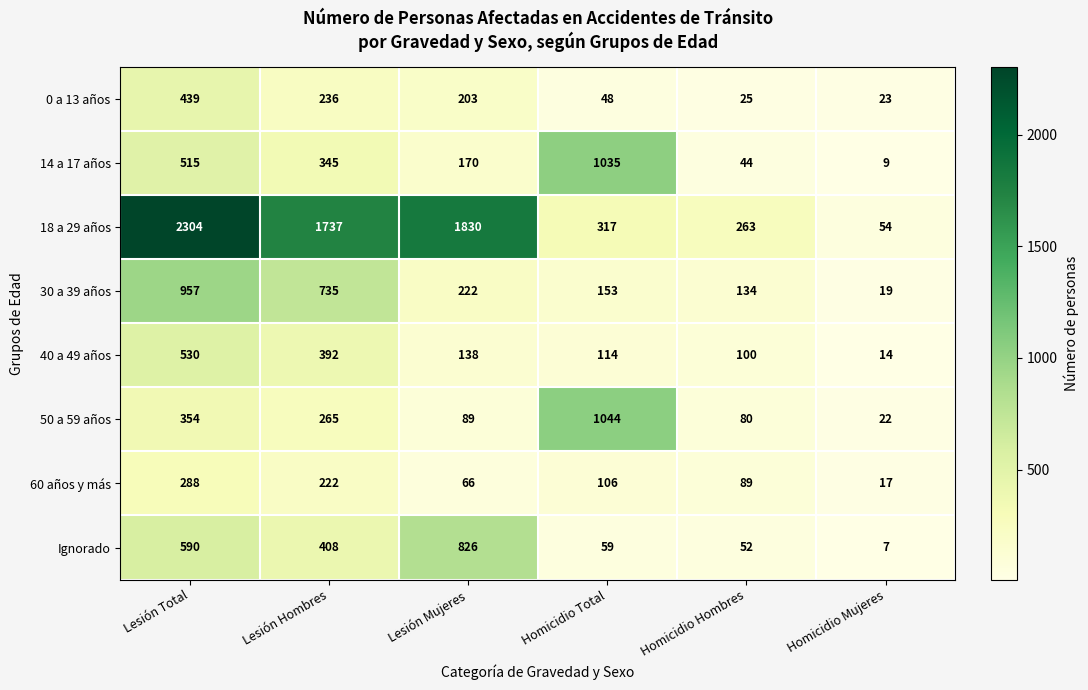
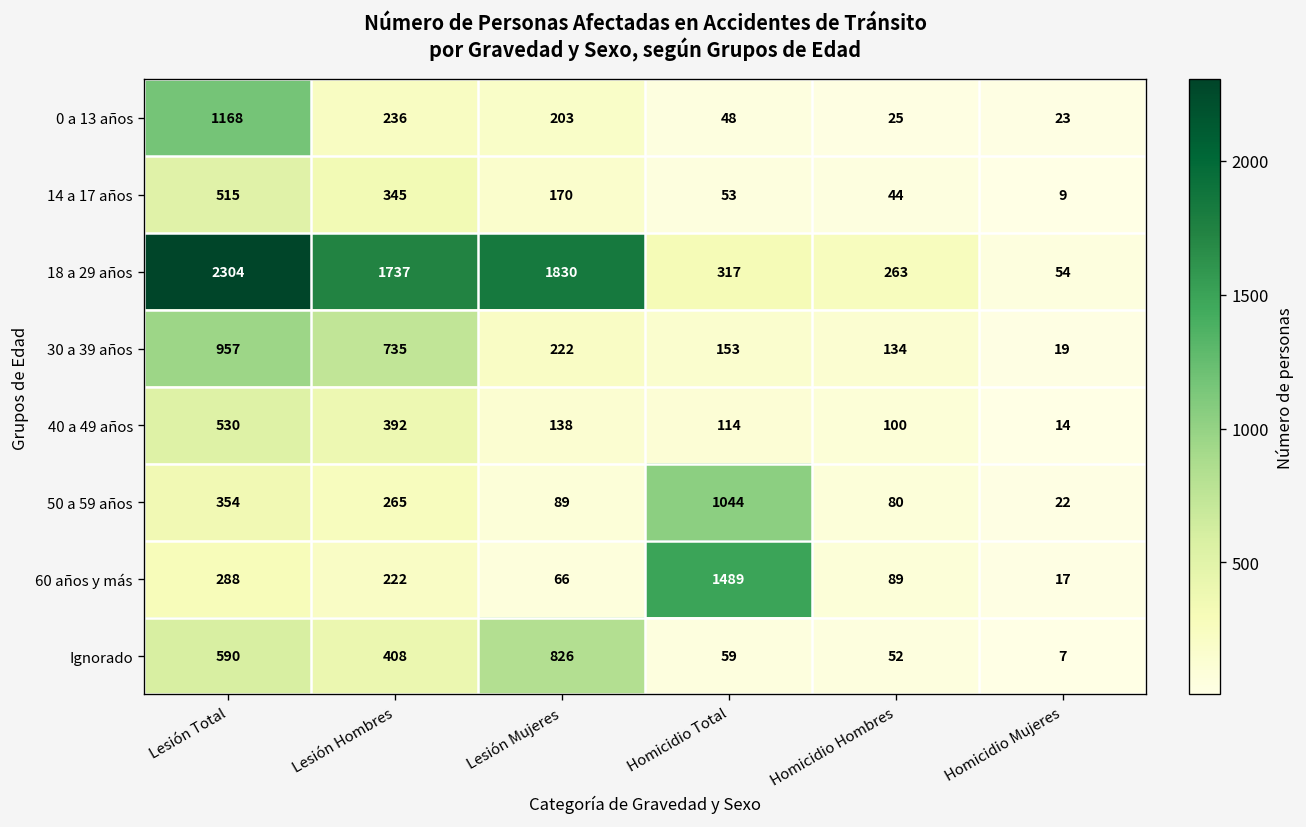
  {
    "0 a 13 años": {
-     "Lesión Total": 439,
+     "Lesión Total": 1168,
      "Lesión Hombres": 236,
      "Lesión Mujeres": 203,
      "Homicidio Total": 48,
      "Homicidio Hombres": 25,
      "Homicidio Mujeres": 23
    },
    "14 a 17 años": {
      "Lesión Total": 515,
      "Lesión Hombres": 345,
      "Lesión Mujeres": 170,
-     "Homicidio Total": 1035,
+     "Homicidio Total": 53,
      "Homicidio Hombres": 44,
      "Homicidio Mujeres": 9
    },
    "18 a 29 años": {
      "Lesión Total": 2304,
      "Lesión Hombres": 1737,
      "Lesión Mujeres": 1830,
      "Homicidio Total": 317,
      "Homicidio Hombres": 263,
      "Homicidio Mujeres": 54
    },
    "30 a 39 años": {
      "Lesión Total": 957,
      "Lesión Hombres": 735,
      "Lesión Mujeres": 222,
      "Homicidio Total": 153,
      "Homicidio Hombres": 134,
      "Homicidio Mujeres": 19
    },
    "40 a 49 años": {
      "Lesión Total": 530,
      "Lesión Hombres": 392,
      "Lesión Mujeres": 138,
      "Homicidio Total": 114,
      "Homicidio Hombres": 100,
      "Homicidio Mujeres": 14
    },
    "50 a 59 años": {
      "Lesión Total": 354,
      "Lesión Hombres": 265,
      "Lesión Mujeres": 89,
      "Homicidio Total": 1044,
      "Homicidio Hombres": 80,
      "Homicidio Mujeres": 22
    },
    "60 años y más": {
      "Lesión Total": 288,
      "Lesión Hombres": 222,
      "Lesión Mujeres": 66,
-     "Homicidio Total": 106,
+     "Homicidio Total": 1489,
      "Homicidio Hombres": 89,
      "Homicidio Mujeres": 17
    },
    "Ignorado": {
      "Lesión Total": 590,
      "Lesión Hombres": 408,
      "Lesión Mujeres": 826,
      "Homicidio Total": 59,
      "Homicidio Hombres": 52,
      "Homicidio Mujeres": 7
    }
  }
